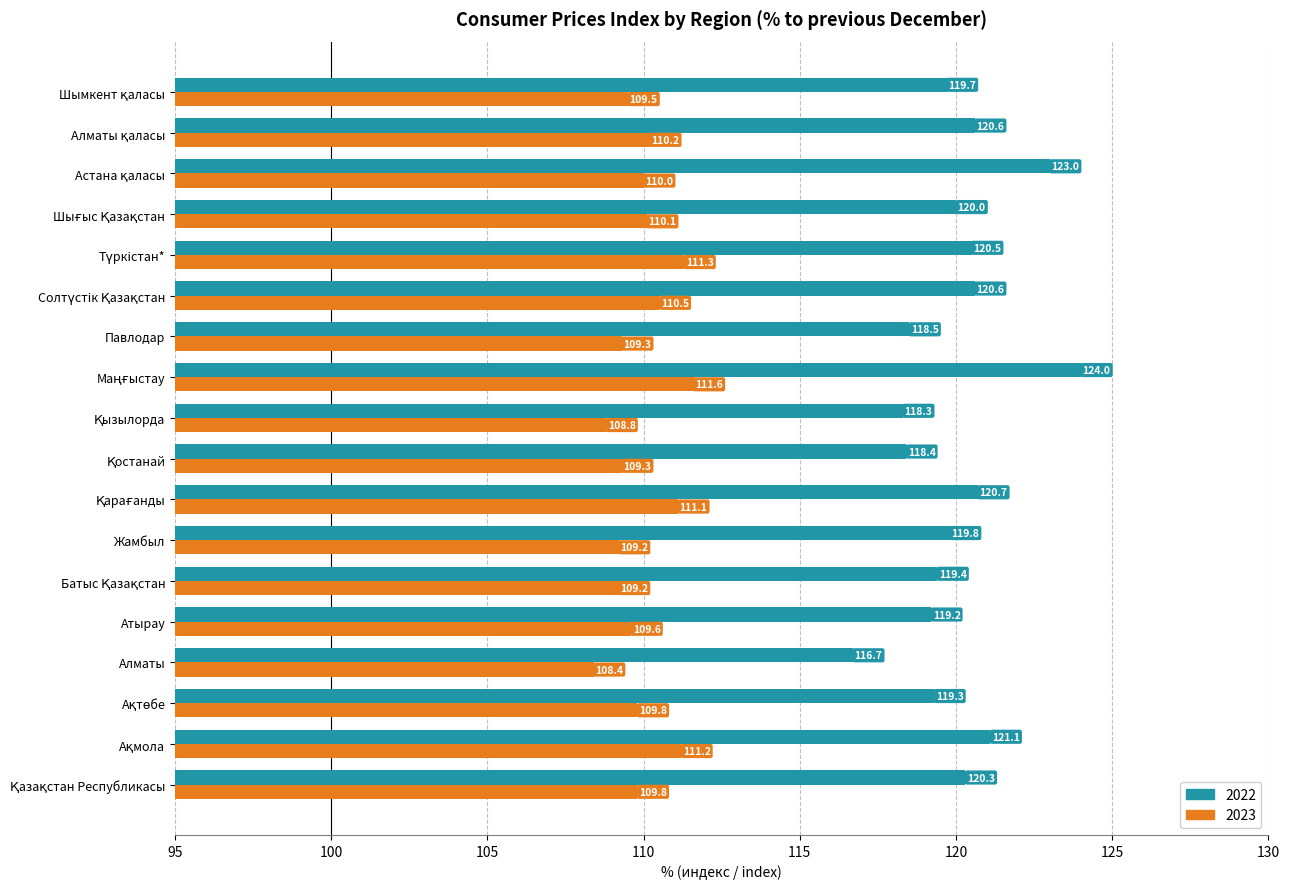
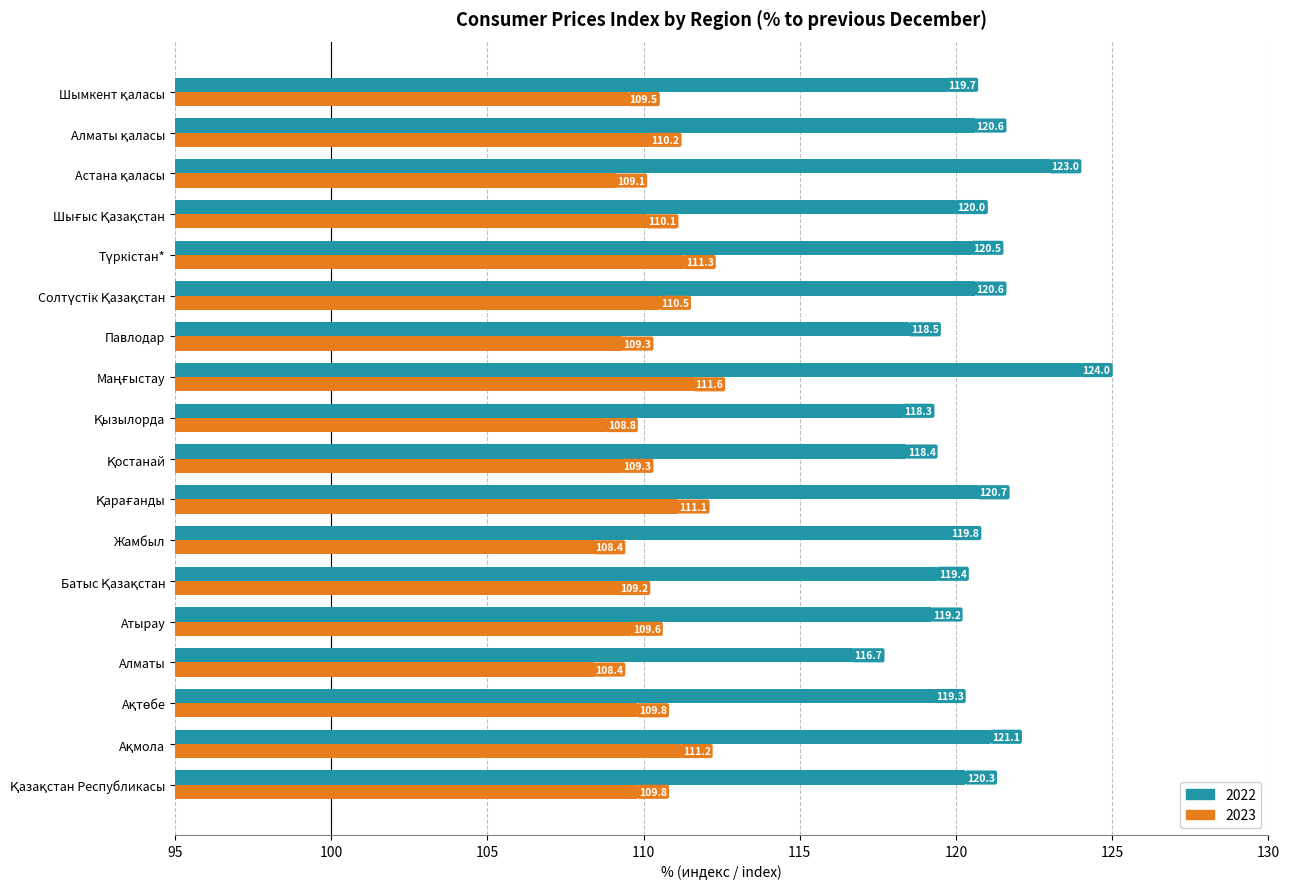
  {
    "2023": {
-     "Астана қаласы": 110.0,
-     "Жамбыл": 109.2
+     "Астана қаласы": 109.1,
+     "Жамбыл": 108.4
    }
  }
